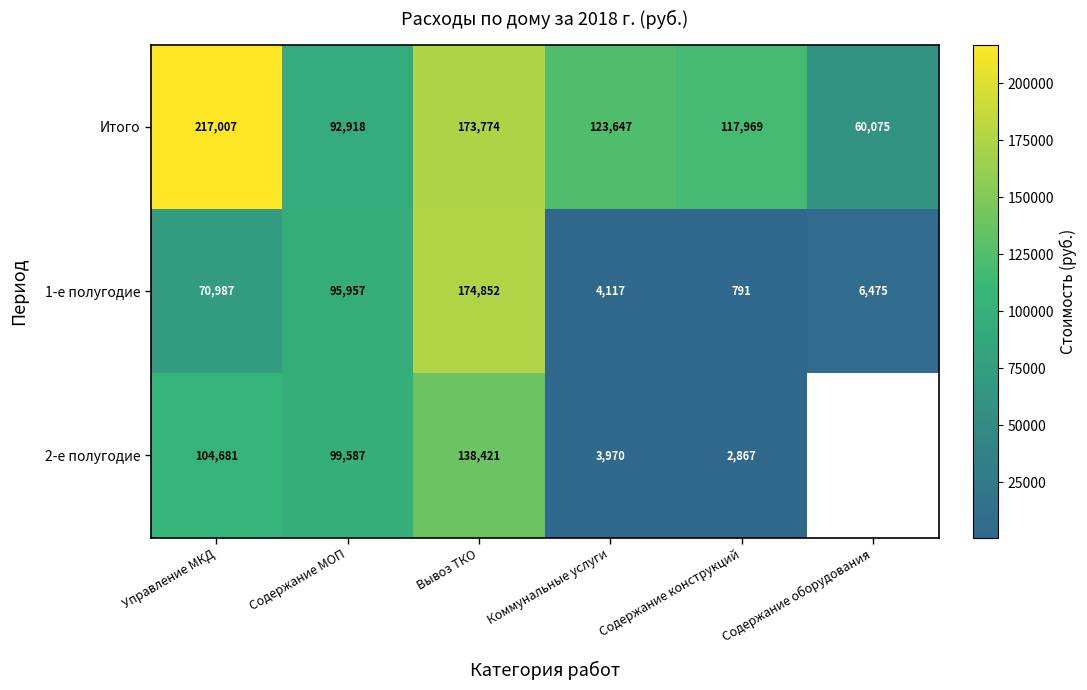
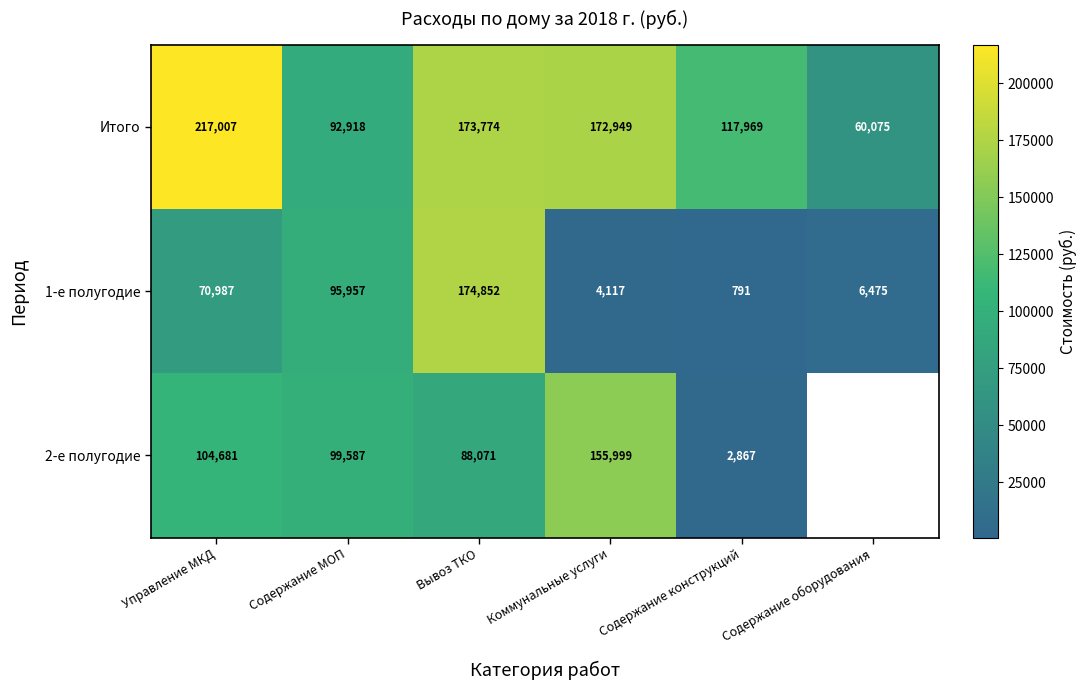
  {
    "Итого": {
      "Управление МКД": "217,007",
      "Содержание МОП": "92,918",
      "Вывоз ТКО": "173,774",
-     "Коммунальные услуги": "123,647",
+     "Коммунальные услуги": "172,949",
      "Содержание конструкций": "117,969",
      "Содержание оборудования": "60,075"
    },
    "1-е полугодие": {
      "Управление МКД": "70,987",
      "Содержание МОП": "95,957",
      "Вывоз ТКО": "174,852",
      "Коммунальные услуги": "4,117",
      "Содержание конструкций": "791",
      "Содержание оборудования": "6,475"
    },
    "2-е полугодие": {
      "Управление МКД": "104,681",
      "Содержание МОП": "99,587",
-     "Вывоз ТКО": "138,421",
-     "Коммунальные услуги": "3,970",
+     "Вывоз ТКО": "88,071",
+     "Коммунальные услуги": "155,999",
      "Содержание конструкций": "2,867"
    }
  }
